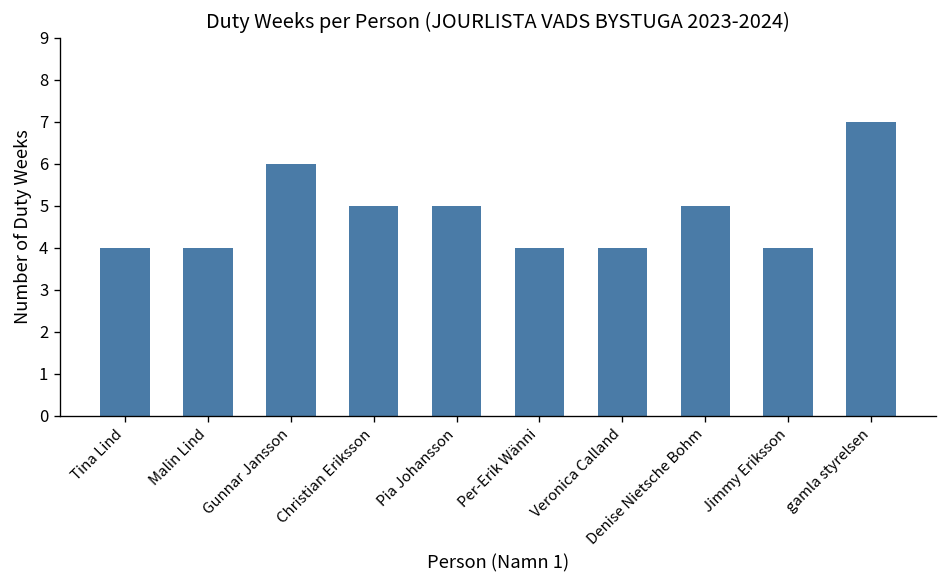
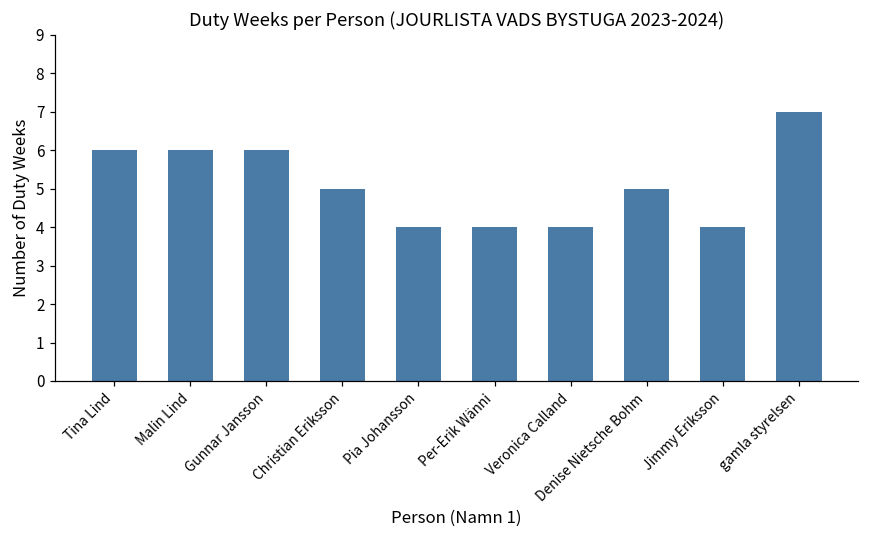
  {
-   "Tina Lind": 4,
-   "Malin Lind": 4,
+   "Tina Lind": 6,
+   "Malin Lind": 6,
    "Gunnar Jansson": 6,
    "Christian Eriksson": 5,
-   "Pia Johansson": 5,
+   "Pia Johansson": 4,
    "Per-Erik Wänni": 4,
    "Veronica Calland": 4,
    "Denise Nietsche Bohm": 5,
    "Jimmy Eriksson": 4,
    "gamla styrelsen": 7
  }
